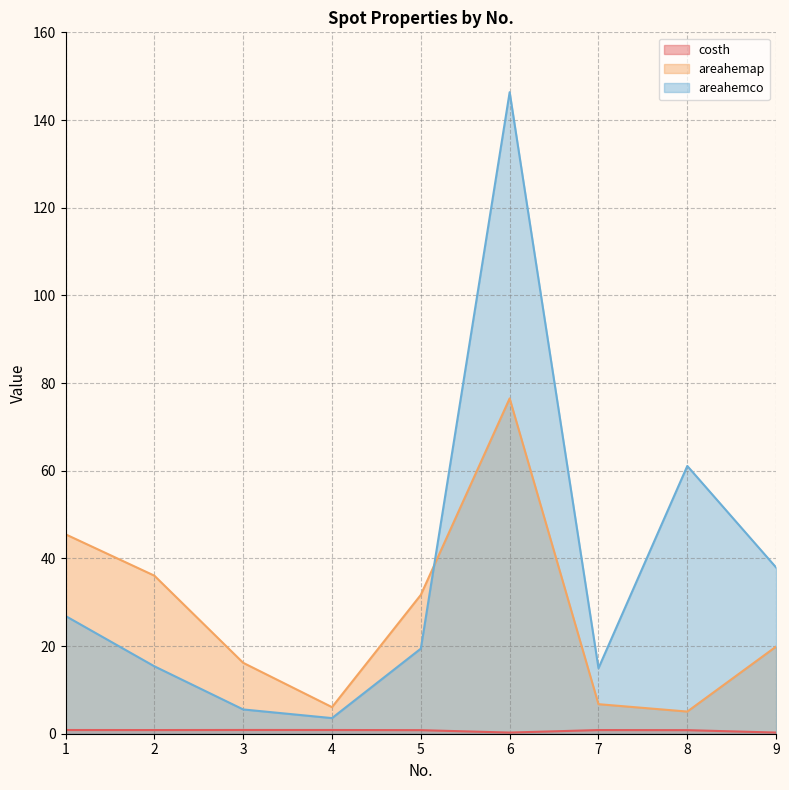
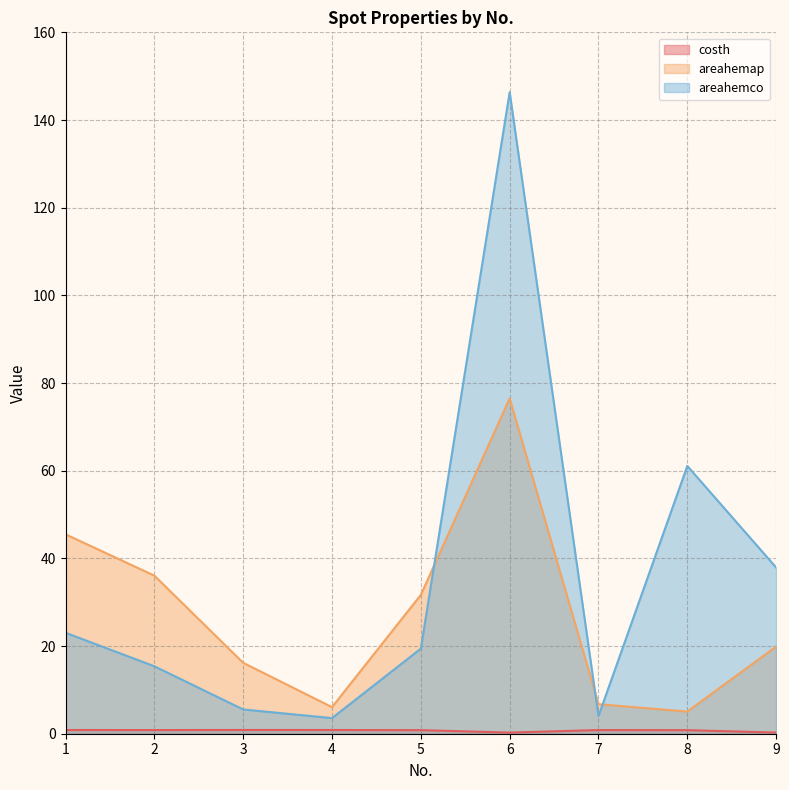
  {
    "areahemco": {
-     "1": 27,
+     "1": 23,
      "2": 15,
      "3": 6,
      "4": 4,
      "5": 19,
      "6": 146,
-     "7": 15,
+     "7": 4,
      "8": 61,
      "9": 38
    }
  }
